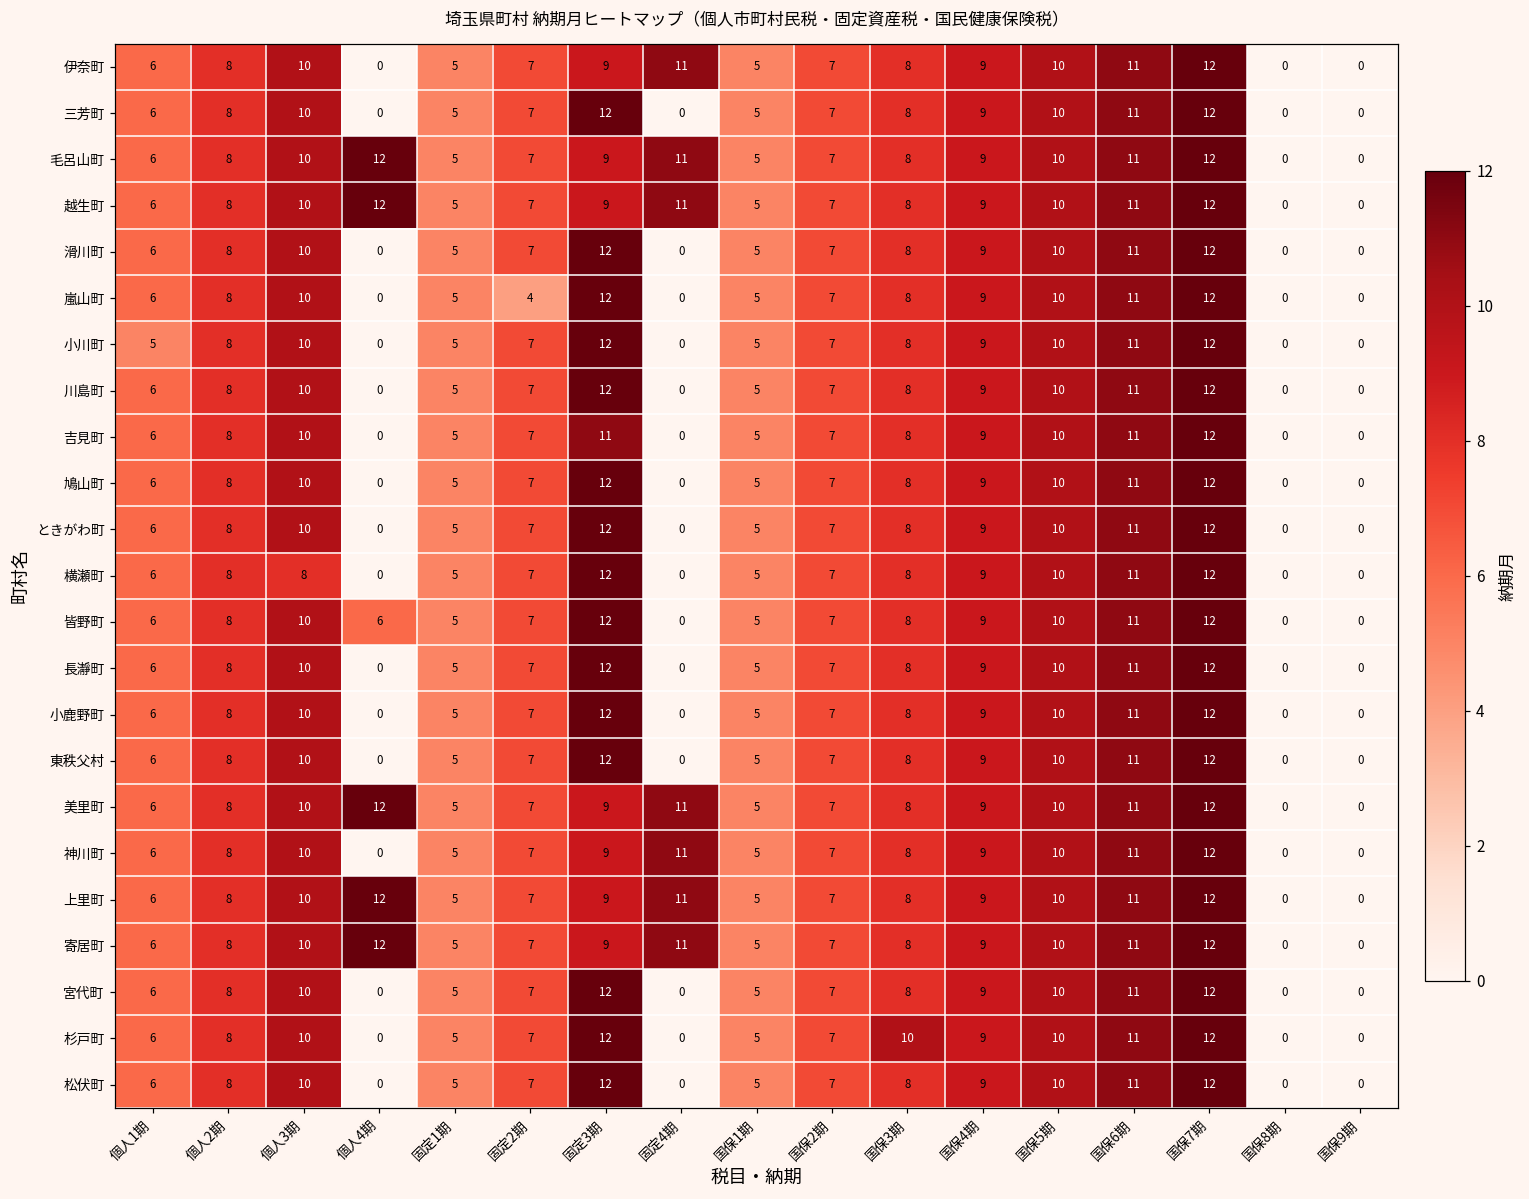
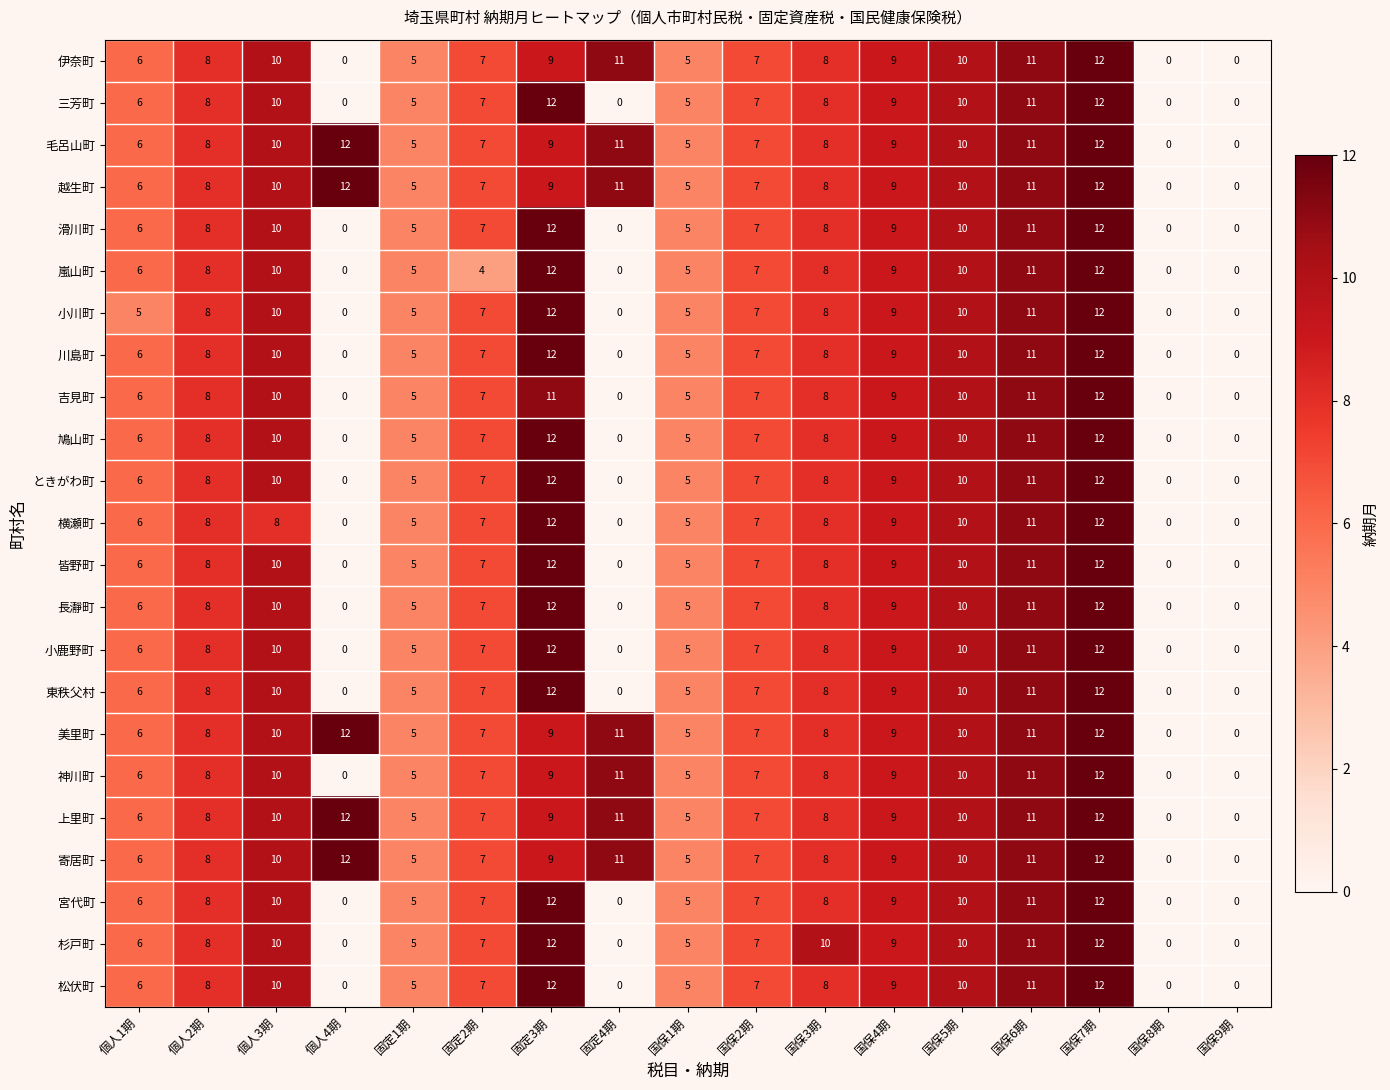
  {
    "皆野町": {
      "個人1期": 6,
      "個人2期": 8,
      "個人3期": 10,
-     "個人4期": 6,
+     "個人4期": 0,
      "固定1期": 5,
      "固定2期": 7,
      "固定3期": 12,
      "固定4期": 0,
      "国保1期": 5,
      "国保2期": 7,
      "国保3期": 8,
      "国保4期": 9,
      "国保5期": 10,
      "国保6期": 11,
      "国保7期": 12,
      "国保8期": 0,
      "国保9期": 0
    }
  }
